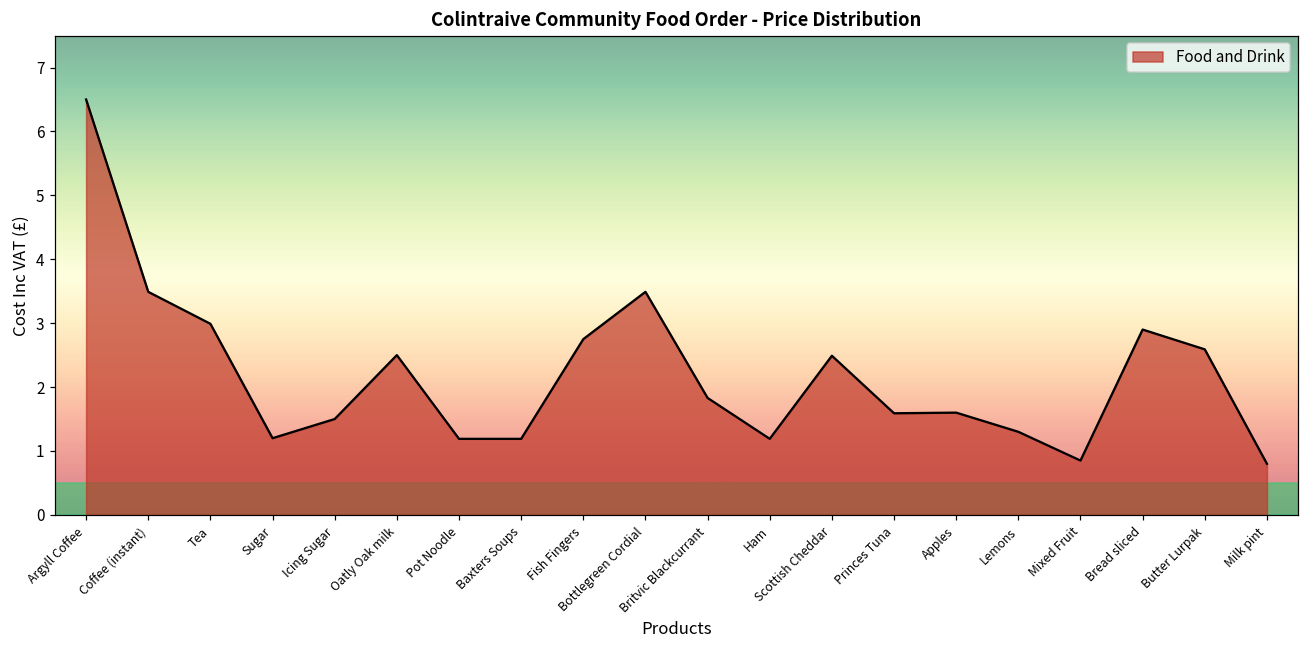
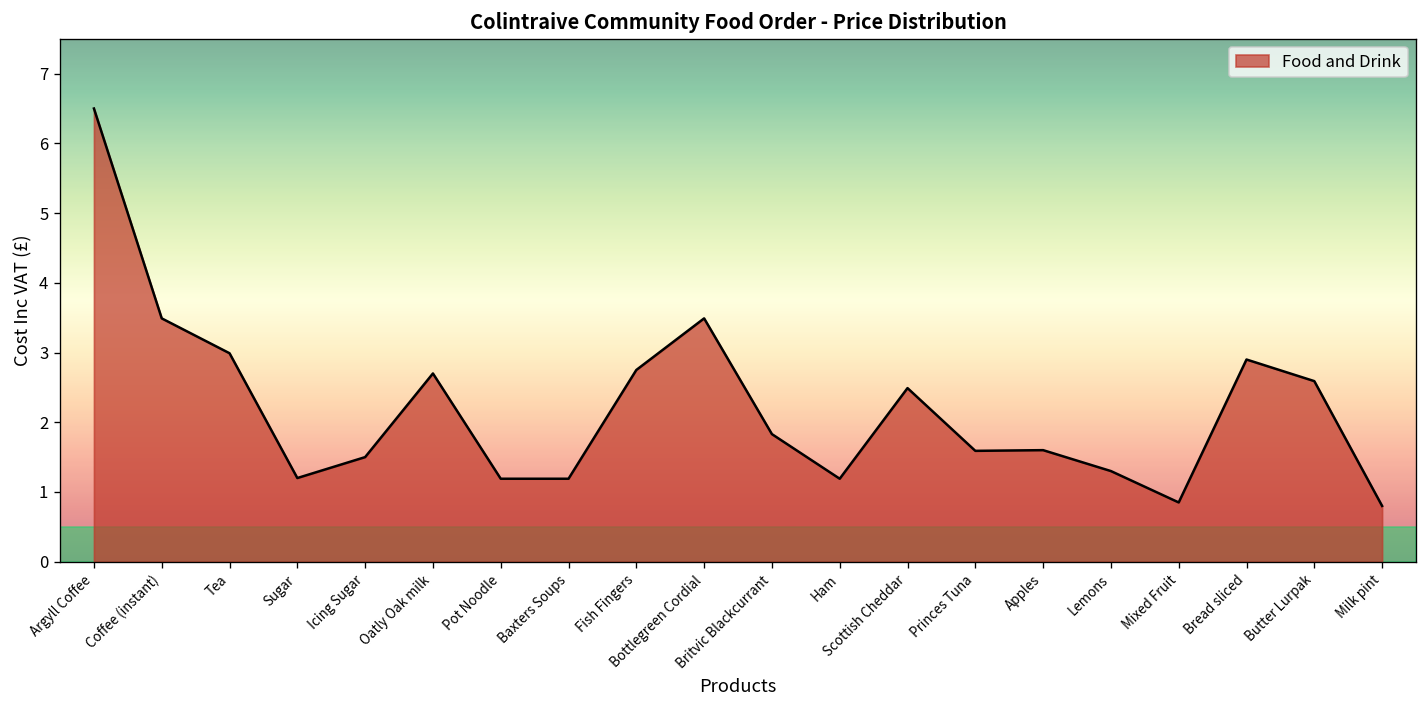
  {
    "Argyll Coffee": 6.5,
    "Coffee (instant)": 3.5,
    "Tea": 3.0,
    "Sugar": 1.2,
    "Icing Sugar": 1.5,
-   "Oatly Oak milk": 2.5,
+   "Oatly Oak milk": 2.7,
    "Pot Noodle": 1.2,
    "Baxters Soups": 1.2,
    "Fish Fingers": 2.8,
    "Bottlegreen Cordial": 3.5,
    "Britvic Blackcurrant": 1.8,
    "Ham": 1.2,
    "Scottish Cheddar": 2.5,
    "Princes Tuna": 1.6,
    "Apples": 1.6,
    "Lemons": 1.3,
    "Mixed Fruit": 0.9,
    "Bread sliced": 2.9,
    "Butter Lurpak": 2.6,
    "Milk pint": 0.8
  }
